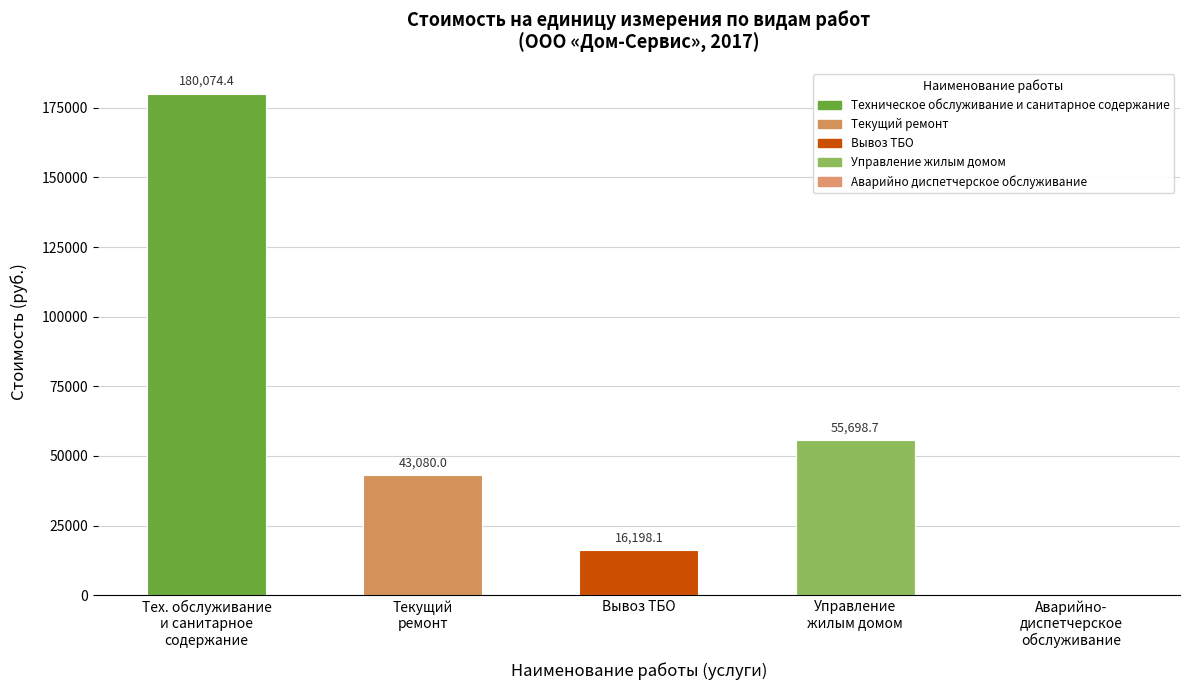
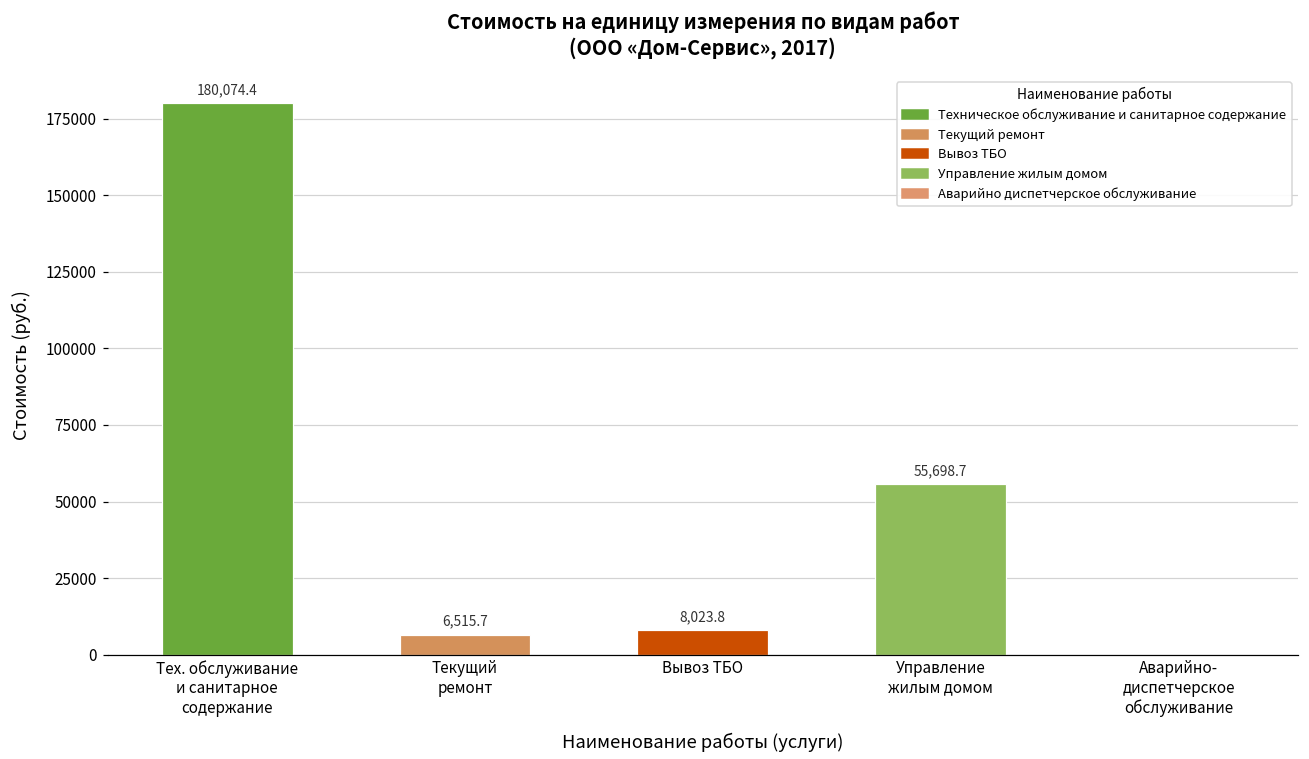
  {
    "Тех. обслуживание и санитарное содержание": "180,074.4",
-   "Текущий ремонт": "43,080.0",
-   "Вывоз ТБО": "16,198.1",
+   "Текущий ремонт": "6,515.7",
+   "Вывоз ТБО": "8,023.8",
    "Управление жилым домом": "55,698.7"
  }
